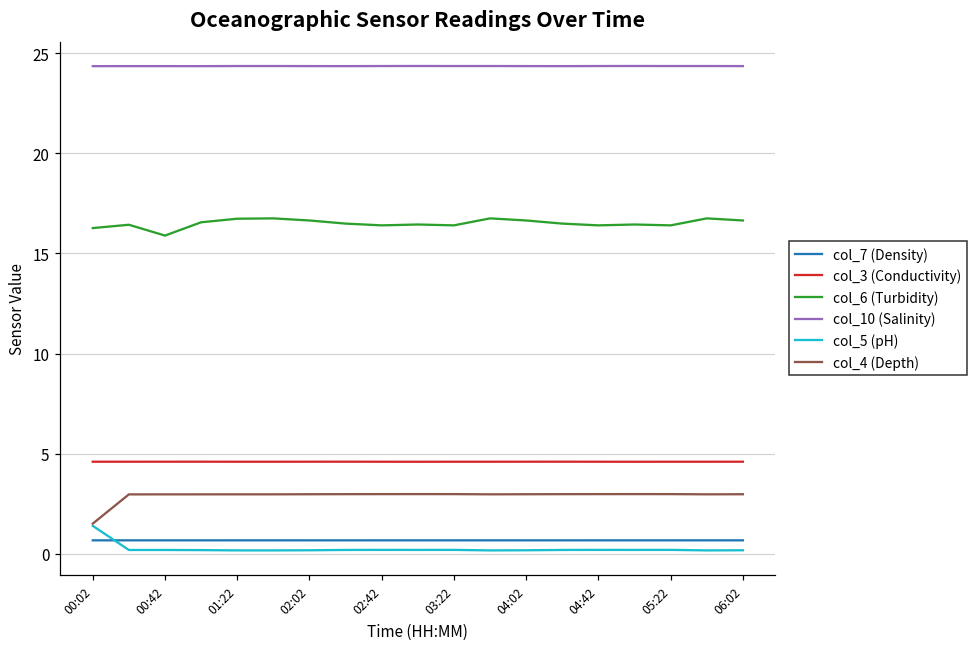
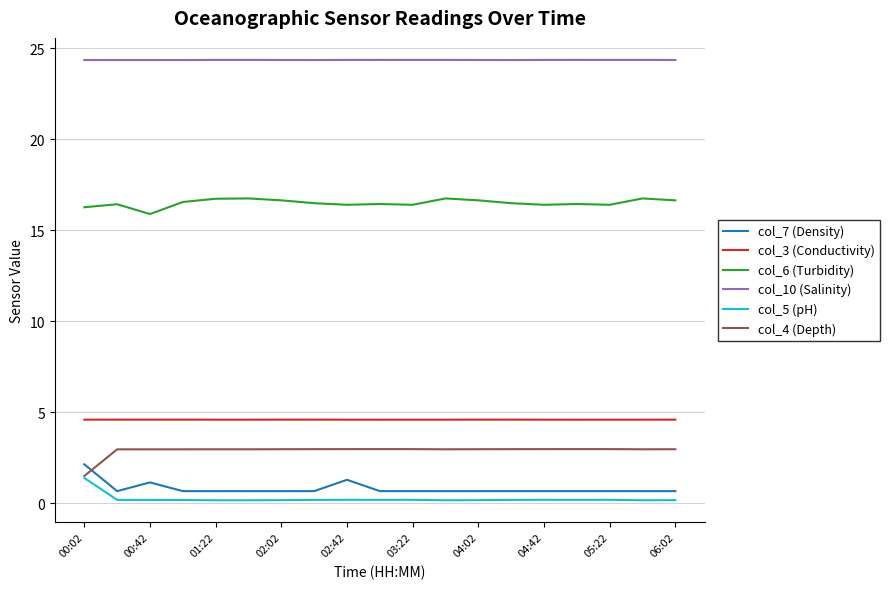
  {
    "col_7 (Density)": {
-     "00:02": 0.7,
-     "00:42": 0.7,
+     "00:02": 2.1,
+     "00:42": 1.1,
      "01:22": 0.7,
      "02:02": 0.7,
-     "02:42": 0.7,
+     "02:42": 1.3,
      "03:22": 0.7,
      "04:02": 0.7,
      "04:42": 0.7,
      "05:22": 0.7,
      "06:02": 0.7
    },
    "col_3 (Conductivity)": {
      "00:02": 4.6,
      "00:42": 4.6,
      "01:22": 4.6,
      "02:02": 4.6,
      "02:42": 4.6,
      "03:22": 4.6,
      "04:02": 4.6,
      "04:42": 4.6,
      "05:22": 4.6,
      "06:02": 4.6
    },
    "col_6 (Turbidity)": {
      "00:02": 16.3,
      "00:42": 15.9,
      "01:22": 16.7,
      "02:02": 16.6,
      "02:42": 16.4,
      "03:22": 16.4,
      "04:02": 16.6,
      "04:42": 16.4,
      "05:22": 16.4,
      "06:02": 16.6
    },
    "col_10 (Salinity)": {
      "00:02": 24.4,
      "00:42": 24.4,
      "01:22": 24.4,
      "02:02": 24.4,
      "02:42": 24.4,
      "03:22": 24.4,
      "04:02": 24.4,
      "04:42": 24.4,
      "05:22": 24.4,
      "06:02": 24.4
    },
    "col_5 (pH)": {
      "00:42": 0.2,
      "01:22": 0.2,
      "02:02": 0.2,
      "02:42": 0.2,
      "03:22": 0.2,
      "04:02": 0.2,
      "04:42": 0.2,
      "05:22": 0.2,
      "06:02": 0.2
    },
    "col_4 (Depth)": {
      "00:42": 3.0,
      "01:22": 3.0,
      "02:02": 3.0,
      "02:42": 3.0,
      "03:22": 3.0,
      "04:02": 3.0,
      "04:42": 3.0,
      "05:22": 3.0,
      "06:02": 3.0
    }
  }
